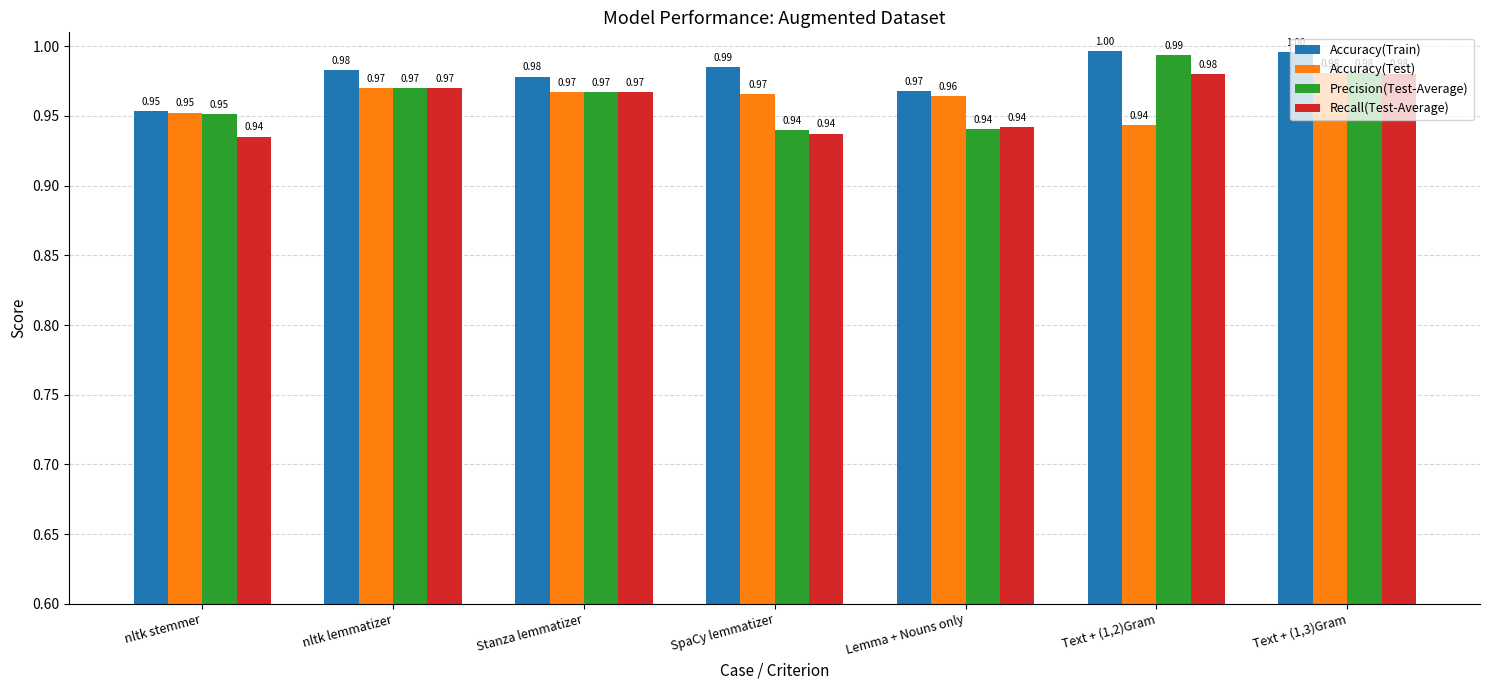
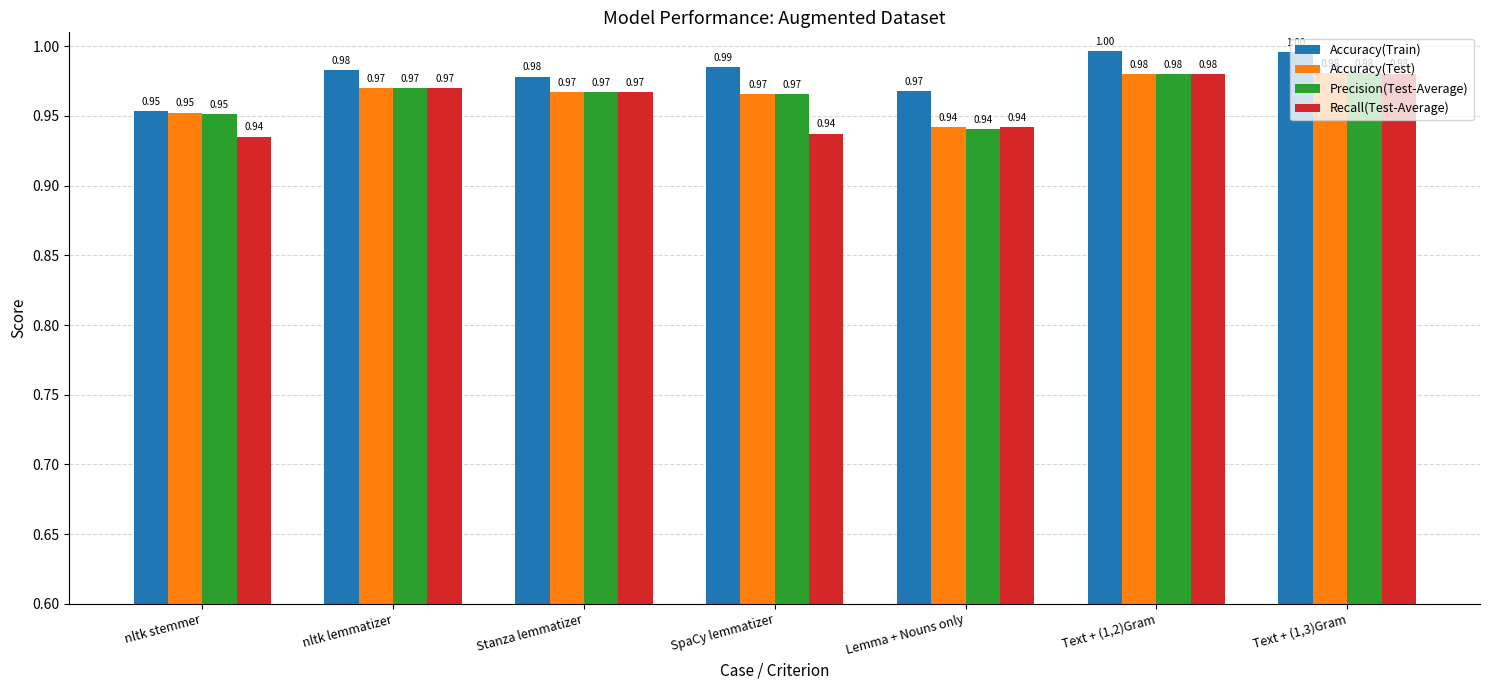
  {
    "Accuracy(Train)": {
      "nltk stemmer": 0.95,
      "nltk lemmatizer": 0.98,
      "Stanza lemmatizer": 0.98,
      "SpaCy lemmatizer": 0.99,
      "Lemma + Nouns only": 0.97,
      "Text + (1,2)Gram": 1.00
    },
    "Accuracy(Test)": {
      "nltk stemmer": 0.95,
      "nltk lemmatizer": 0.97,
      "Stanza lemmatizer": 0.97,
      "SpaCy lemmatizer": 0.97,
-     "Lemma + Nouns only": 0.96,
-     "Text + (1,2)Gram": 0.94
+     "Lemma + Nouns only": 0.94,
+     "Text + (1,2)Gram": 0.98
    },
    "Precision(Test-Average)": {
      "nltk stemmer": 0.95,
      "nltk lemmatizer": 0.97,
      "Stanza lemmatizer": 0.97,
-     "SpaCy lemmatizer": 0.94,
+     "SpaCy lemmatizer": 0.97,
      "Lemma + Nouns only": 0.94,
-     "Text + (1,2)Gram": 0.99
+     "Text + (1,2)Gram": 0.98
    },
    "Recall(Test-Average)": {
      "nltk stemmer": 0.94,
      "nltk lemmatizer": 0.97,
      "Stanza lemmatizer": 0.97,
      "SpaCy lemmatizer": 0.94,
      "Lemma + Nouns only": 0.94,
      "Text + (1,2)Gram": 0.98
    }
  }
